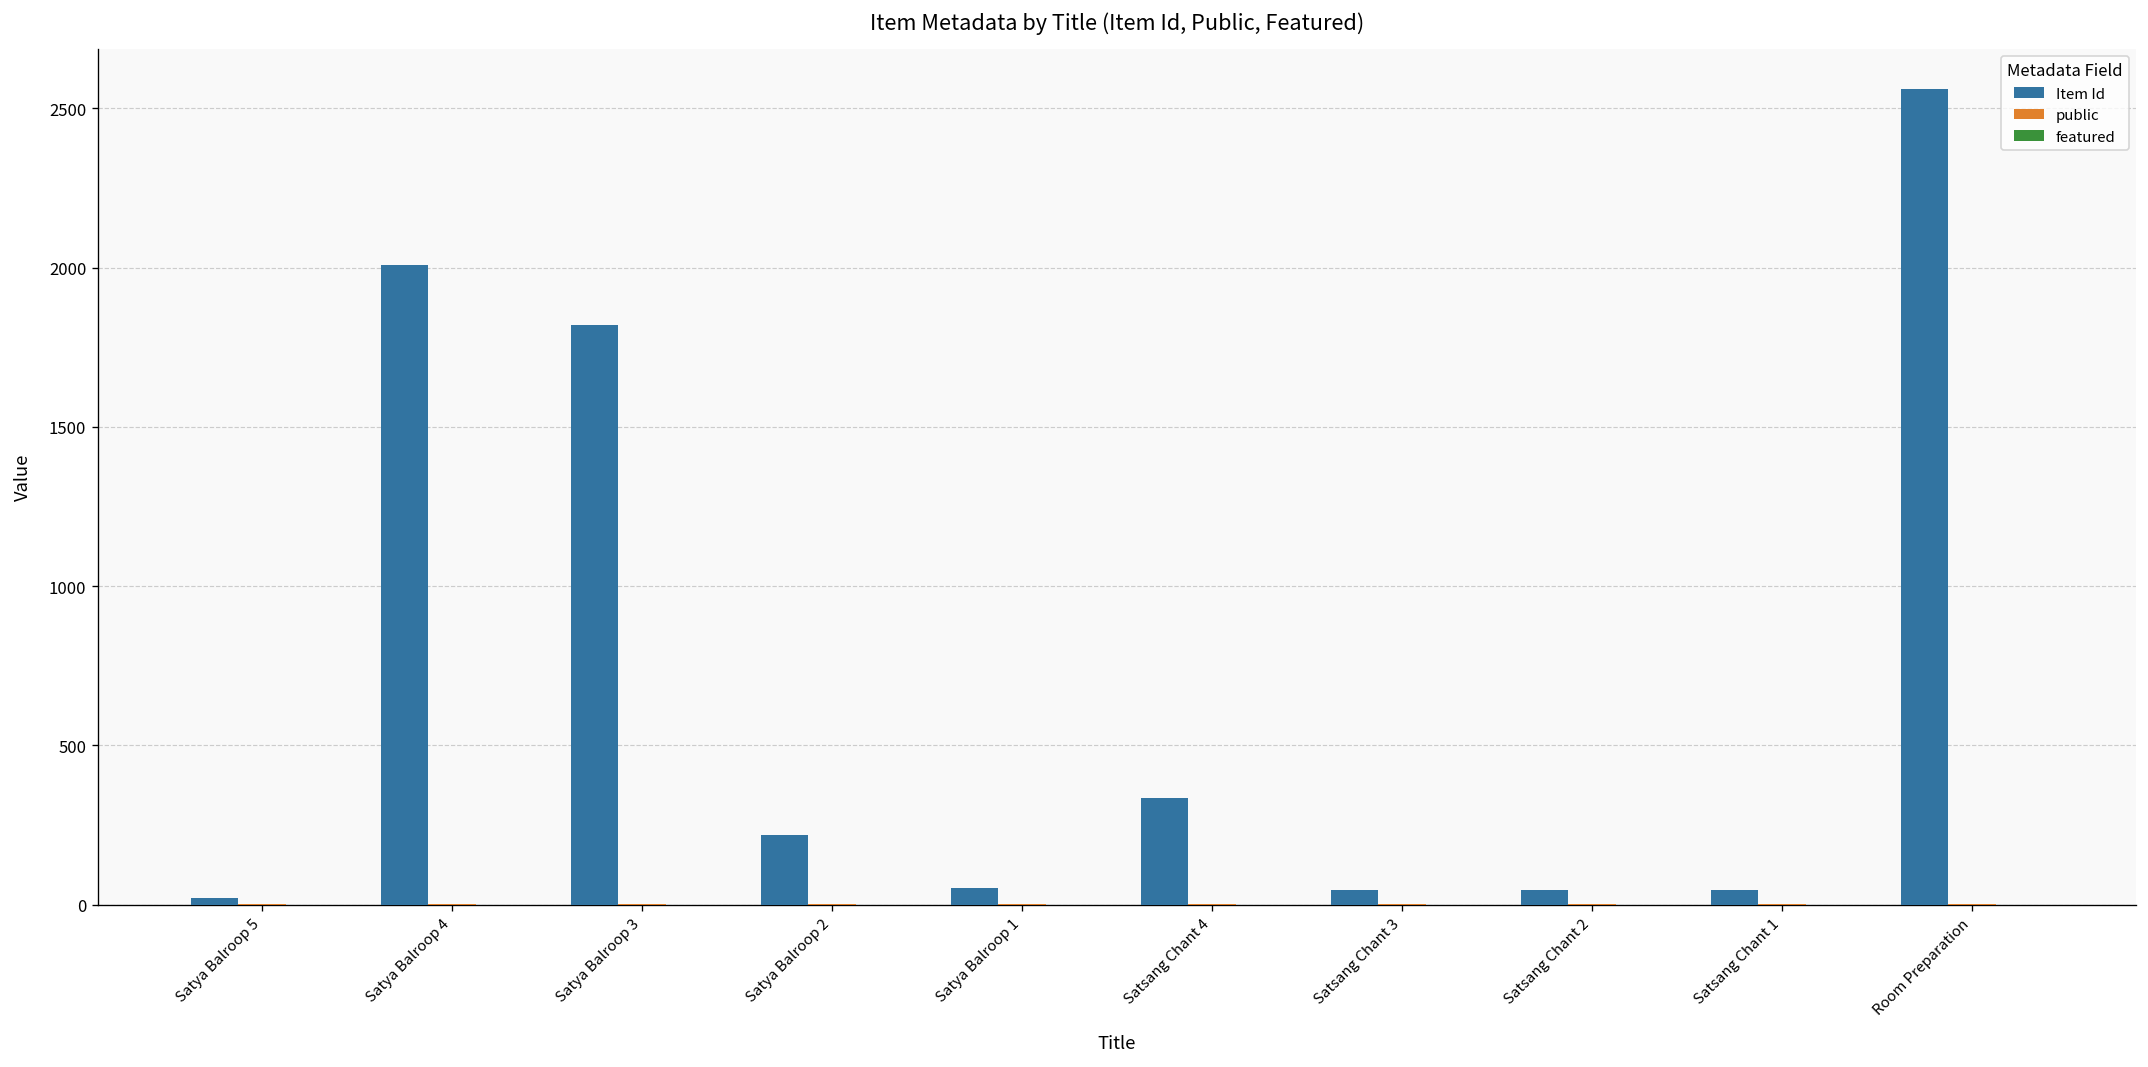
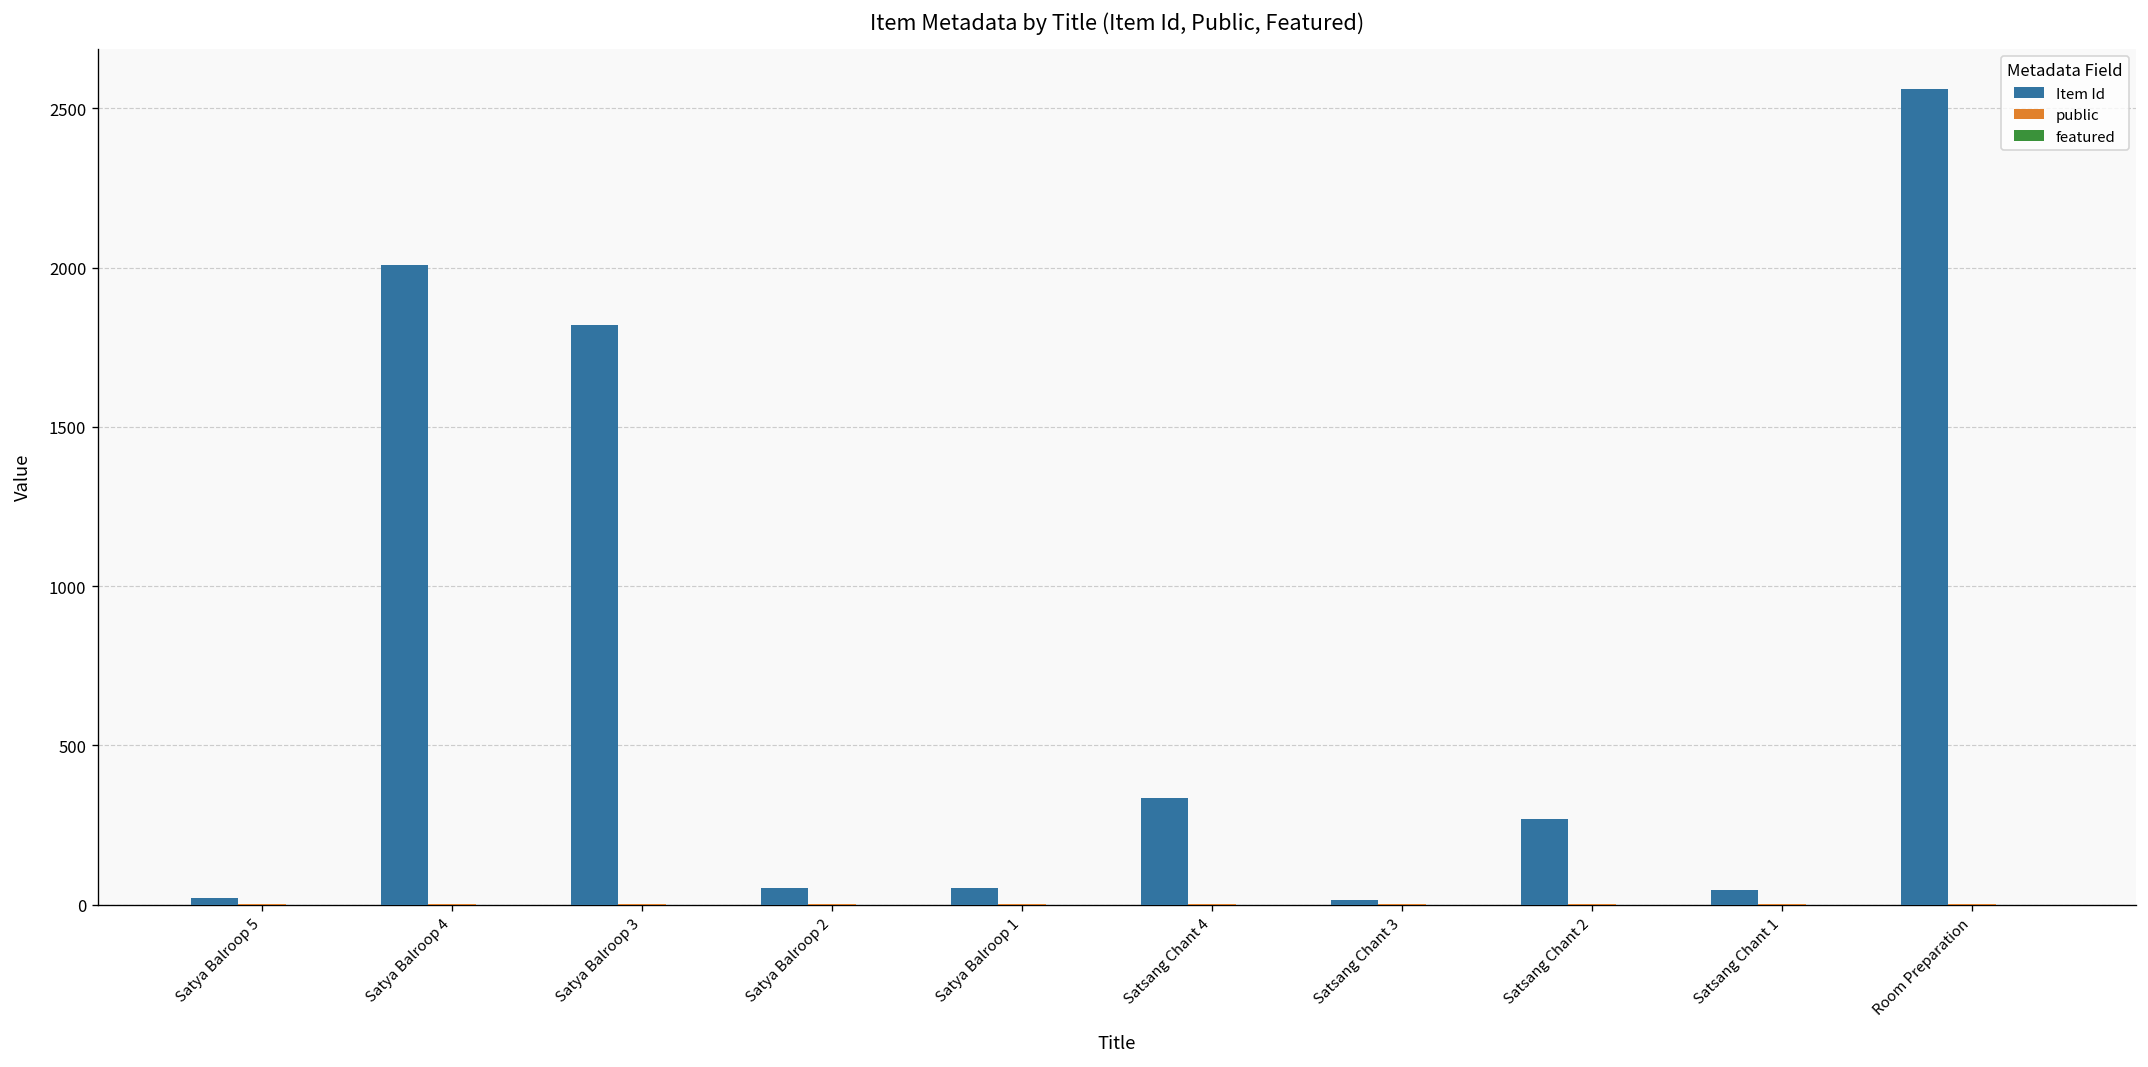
  {
    "Item Id": {
      "Satya Balroop 5": 20,
      "Satya Balroop 4": 2010,
      "Satya Balroop 3": 1820,
-     "Satya Balroop 2": 220,
+     "Satya Balroop 2": 50,
      "Satya Balroop 1": 50,
      "Satsang Chant 4": 340,
-     "Satsang Chant 3": 50,
-     "Satsang Chant 2": 50,
+     "Satsang Chant 3": 20,
+     "Satsang Chant 2": 270,
      "Satsang Chant 1": 50,
      "Room Preparation": 2560
    },
    "featured": {
      "Satya Balroop 5": 0,
      "Satya Balroop 4": 0,
      "Satya Balroop 3": 0,
      "Satya Balroop 2": 0,
      "Satya Balroop 1": 0,
      "Satsang Chant 4": 0,
      "Satsang Chant 3": 0,
      "Satsang Chant 2": 0,
      "Satsang Chant 1": 0,
      "Room Preparation": 0
    }
  }
